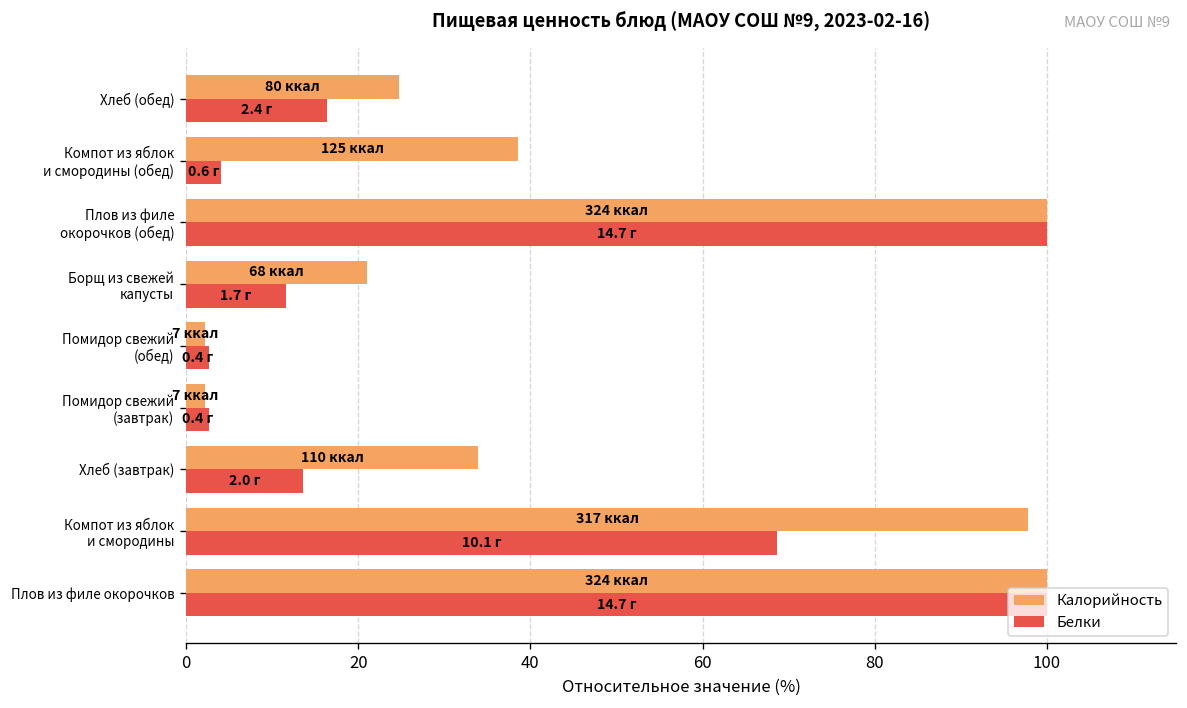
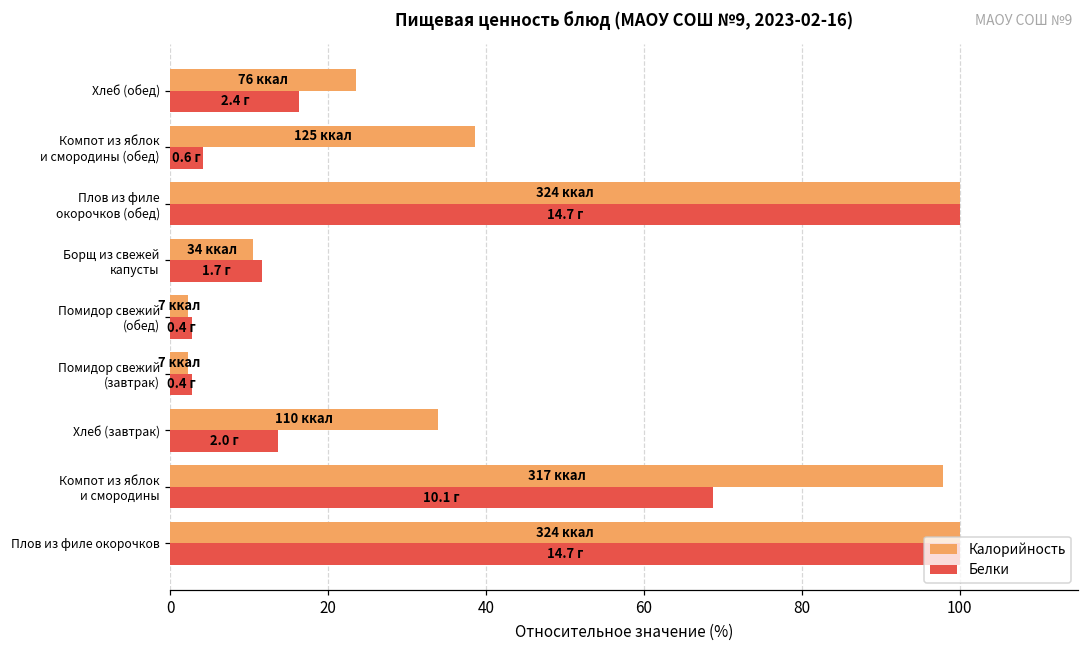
  {
    "Калорийность": {
-     "Хлеб (обед)": 80,
-     "Борщ из свежей капусты": 68
+     "Хлеб (обед)": 76,
+     "Борщ из свежей капусты": 34
    }
  }
